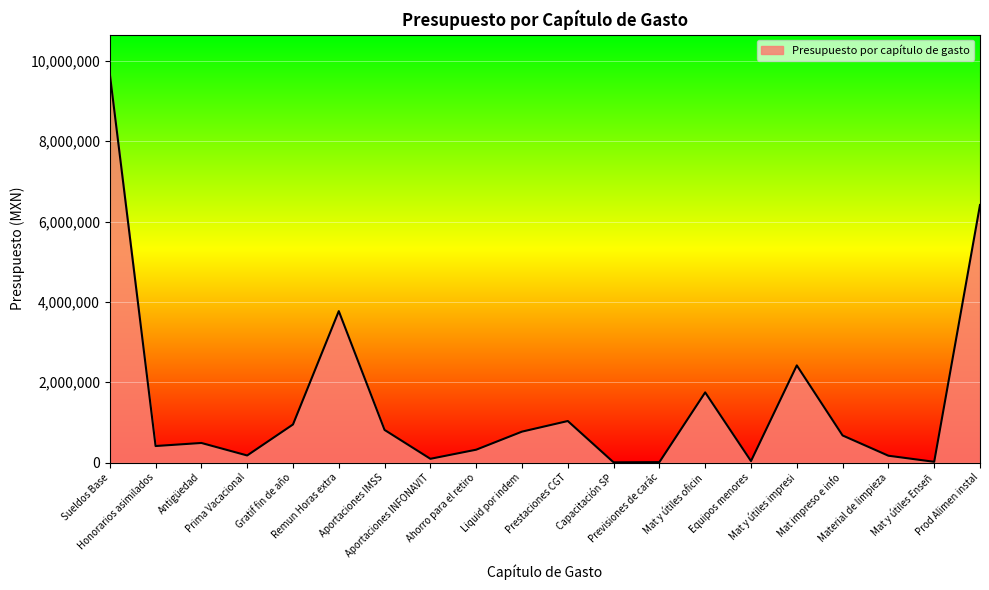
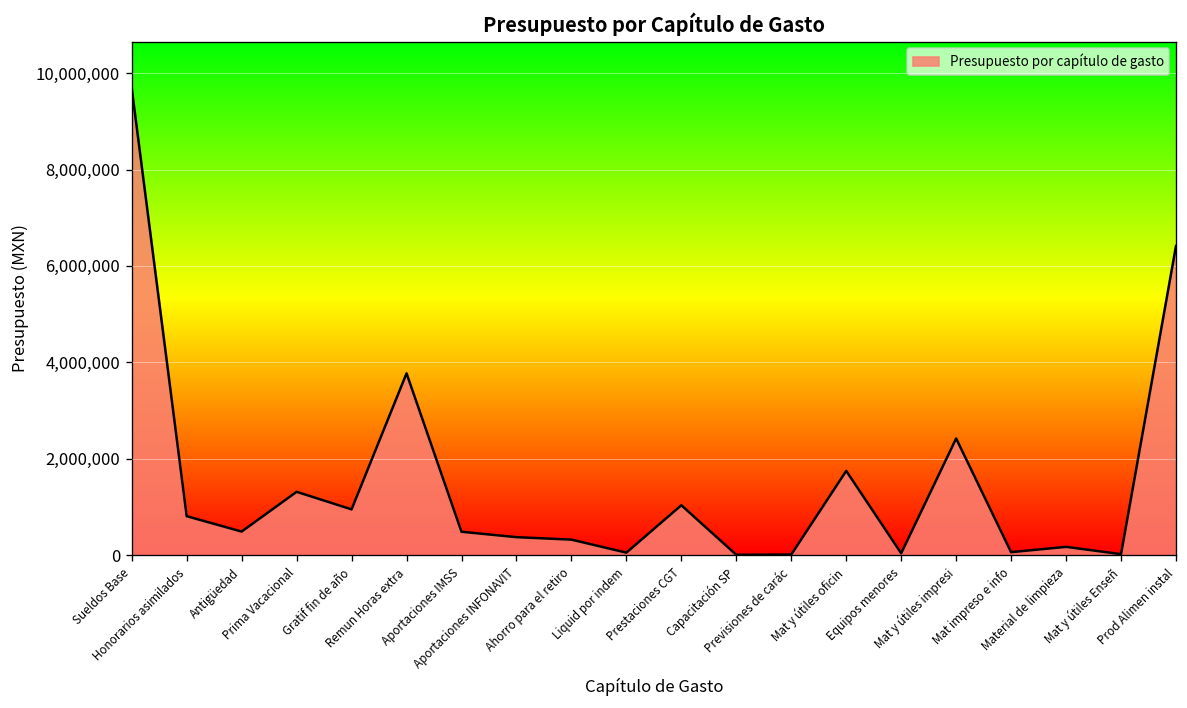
  {
    "Sueldos Base": "9,700,000",
-   "Honorarios asimilados": "400,000",
+   "Honorarios asimilados": "800,000",
    "Antigüedad": "500,000",
-   "Prima Vacacional": "200,000",
+   "Prima Vacacional": "1,300,000",
    "Gratif fin de año": "900,000",
    "Remun Horas extra": "3,800,000",
-   "Aportaciones IMSS": "800,000",
-   "Aportaciones INFONAVIT": "100,000",
+   "Aportaciones IMSS": "500,000",
+   "Aportaciones INFONAVIT": "400,000",
    "Ahorro para el retiro": "300,000",
-   "Liquid por indem": "800,000",
+   "Liquid por indem": "100,000",
    "Prestaciones CGT": "1,000,000",
    "Capacitación SP": "0",
    "Previsiones de carác": "0",
    "Mat y útiles oficin": "1,700,000",
    "Equipos menores": "0",
    "Mat y útiles impresi": "2,400,000",
-   "Mat impreso e info": "700,000",
+   "Mat impreso e info": "100,000",
    "Material de limpieza": "200,000",
    "Mat y útiles Enseñ": "0",
    "Prod Alimen instal": "6,400,000"
  }
